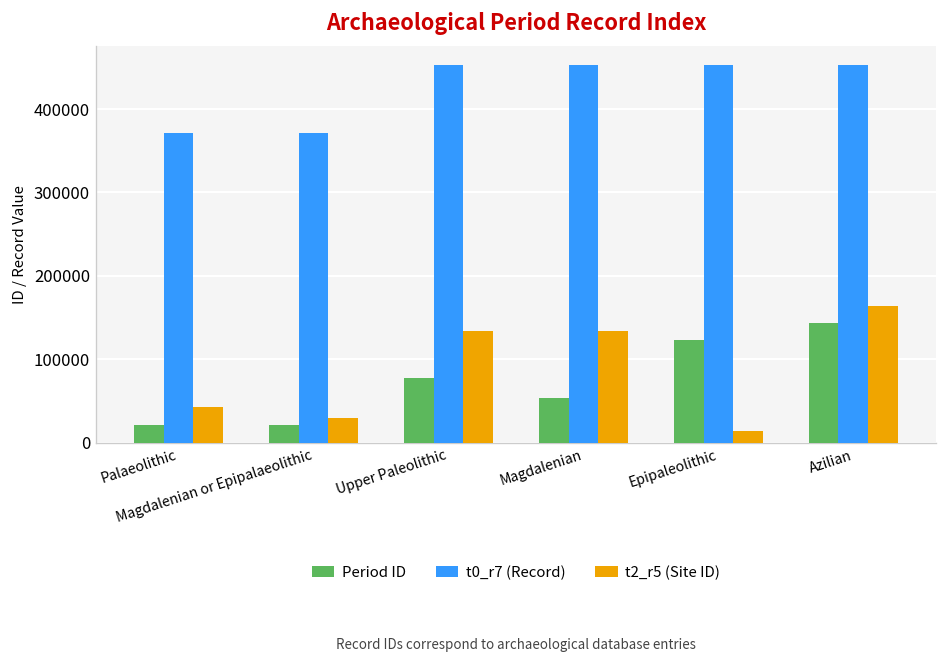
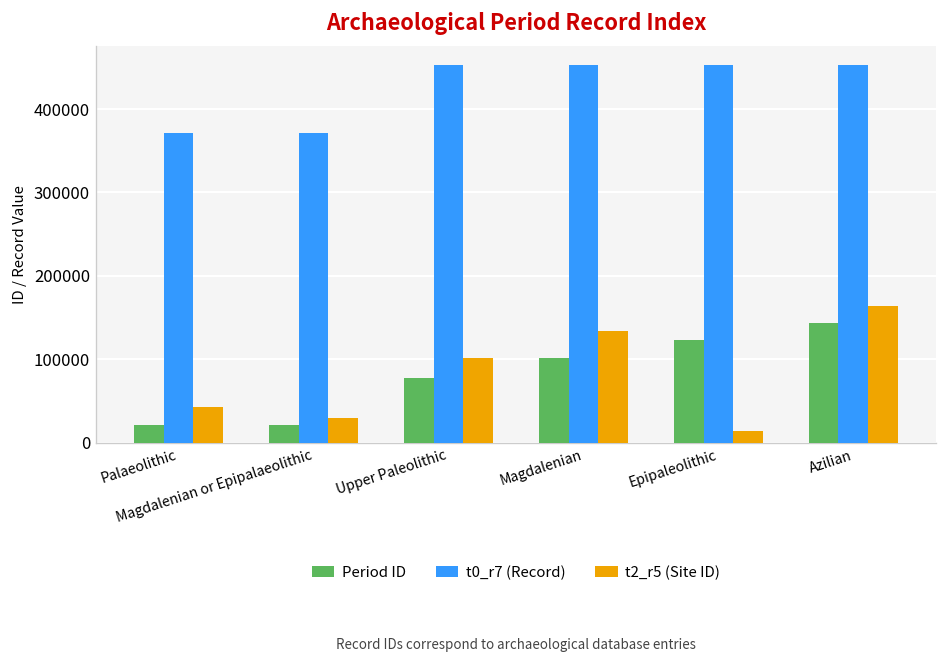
  {
    "Period ID": {
      "Palaeolithic": 20000,
      "Magdalenian or Epipalaeolithic": 20000,
      "Upper Paleolithic": 80000,
-     "Magdalenian": 50000,
+     "Magdalenian": 100000,
      "Epipaleolithic": 120000,
      "Azilian": 140000
    },
    "t0_r7 (Record)": {
      "Palaeolithic": 370000,
      "Magdalenian or Epipalaeolithic": 370000,
      "Upper Paleolithic": 450000,
      "Magdalenian": 450000,
      "Epipaleolithic": 450000,
      "Azilian": 450000
    },
    "t2_r5 (Site ID)": {
      "Palaeolithic": 40000,
      "Magdalenian or Epipalaeolithic": 30000,
-     "Upper Paleolithic": 130000,
+     "Upper Paleolithic": 100000,
      "Magdalenian": 130000,
      "Epipaleolithic": 10000,
      "Azilian": 160000
    }
  }
